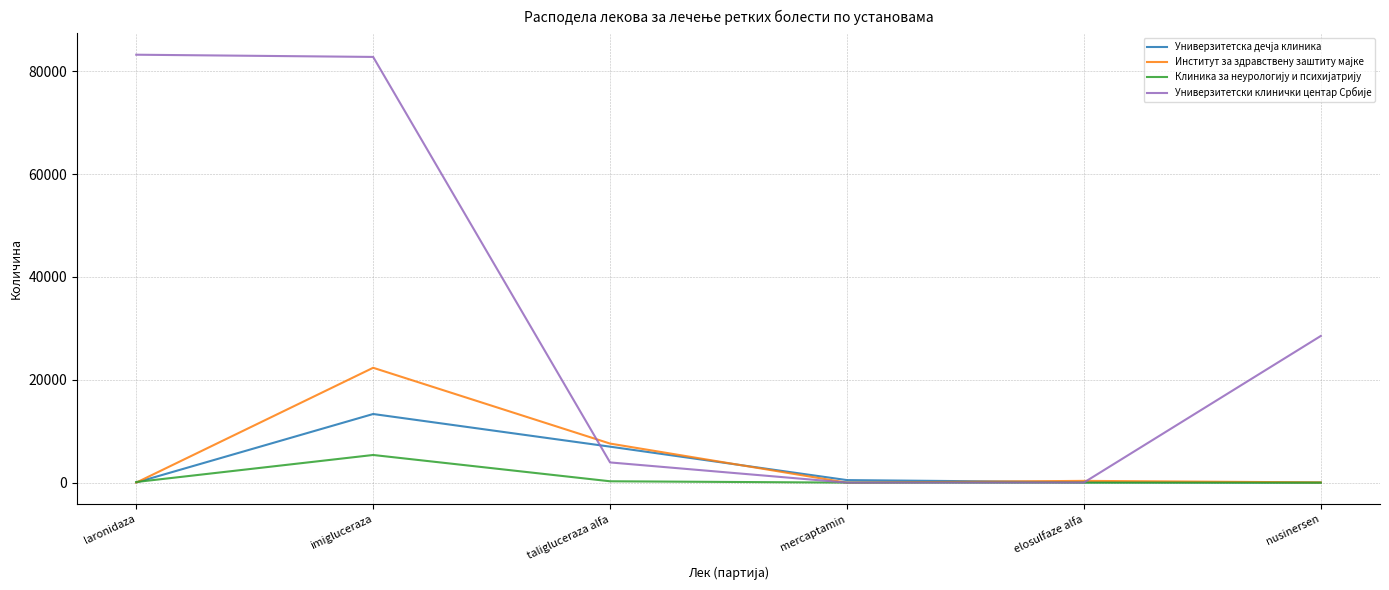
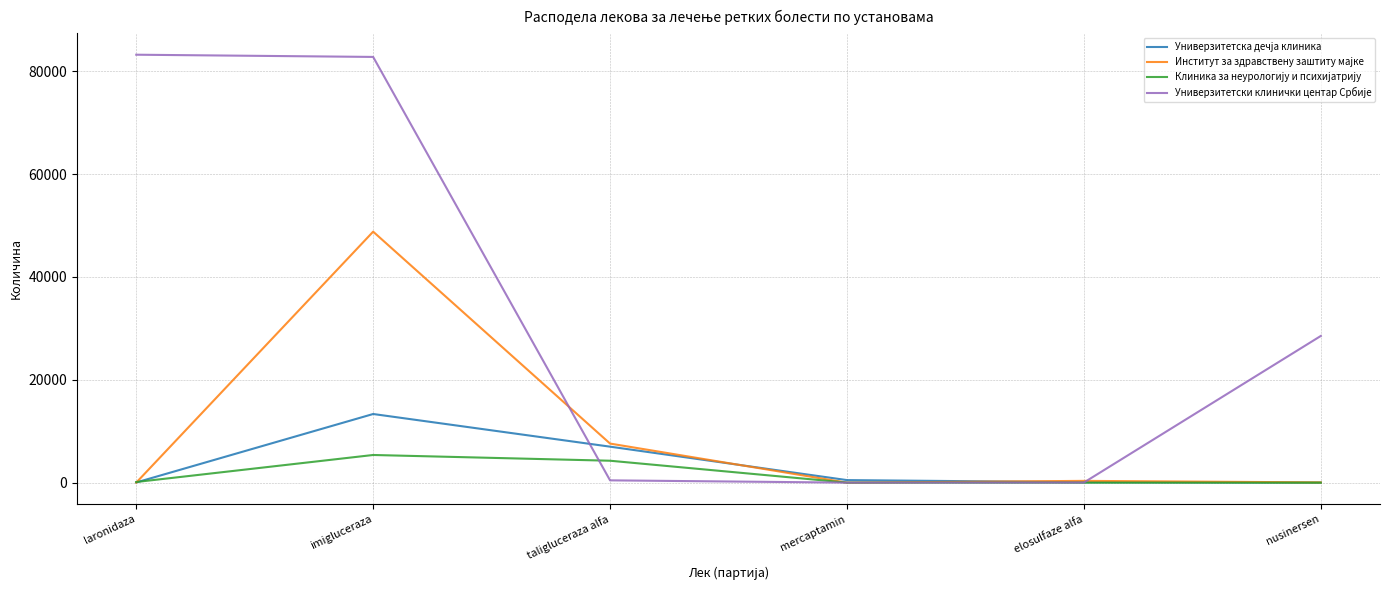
  {
    "Универзитетска дечја клиника": {
      "imigluceraza": 13000,
      "taligluceraza alfa": 7000
    },
    "Институт за здравствену заштиту мајке": {
-     "imigluceraza": 22000,
+     "imigluceraza": 49000,
      "taligluceraza alfa": 8000
    },
    "Клиника за неурологију и психијатрију": {
      "imigluceraza": 5000,
-     "taligluceraza alfa": 0
+     "taligluceraza alfa": 4000
    },
    "Универзитетски клинички центар Србије": {
      "laronidaza": 83000,
      "imigluceraza": 83000,
-     "taligluceraza alfa": 4000,
+     "taligluceraza alfa": 0,
      "nusinersen": 29000
    }
  }
